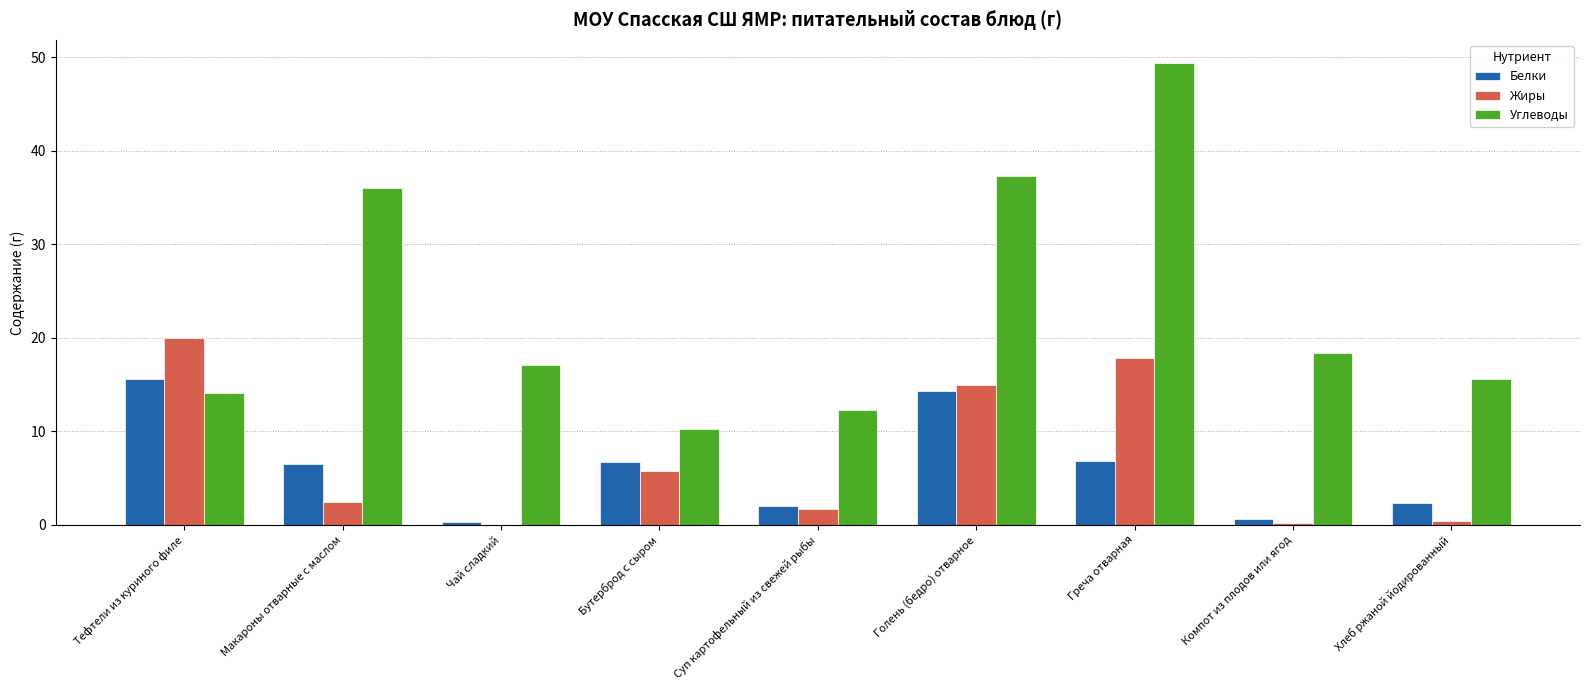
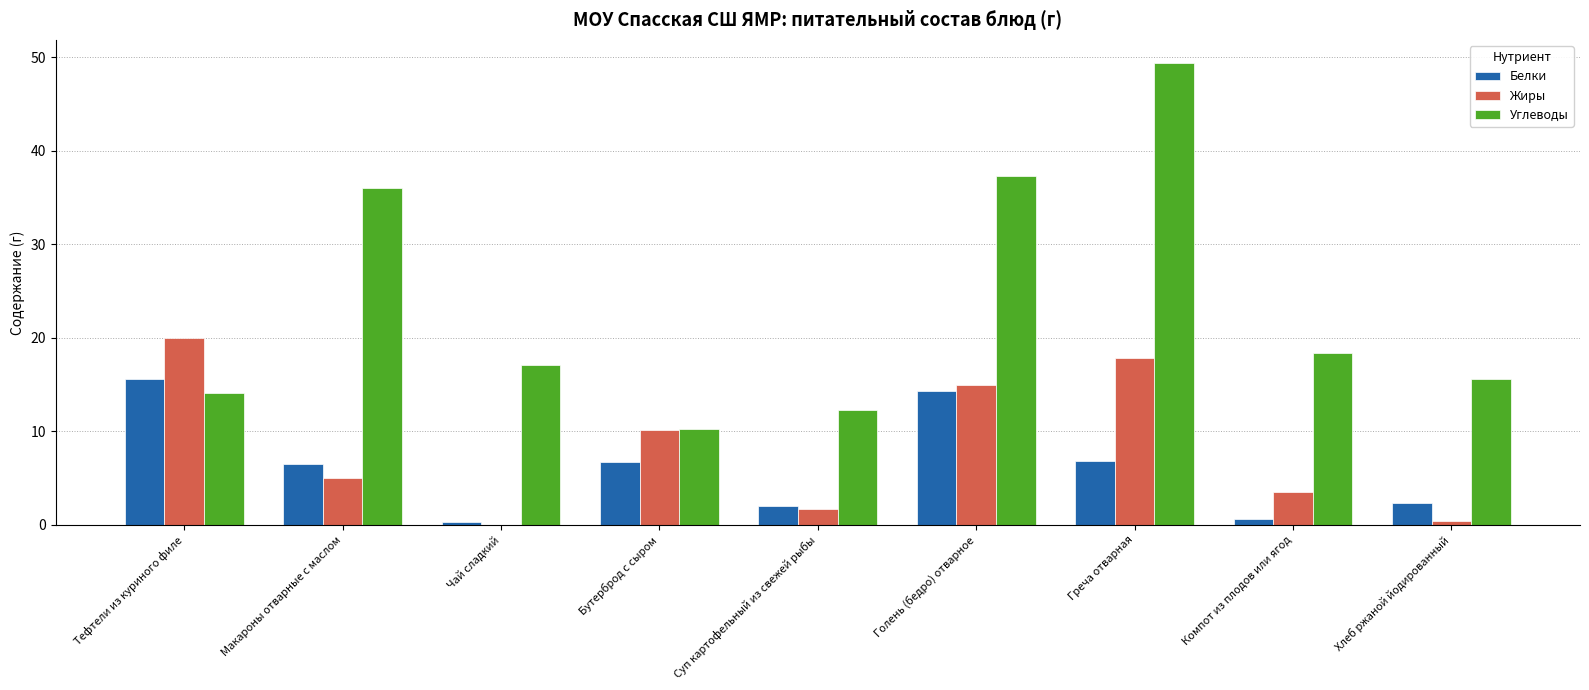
  {
    "Белки": {
      "Тефтели из куриного филе": 16,
      "Макароны отварные с маслом": 7,
      "Чай сладкий": 0,
      "Бутерброд с сыром": 7,
      "Суп картофельный из свежей рыбы": 2,
      "Голень (бедро) отварное": 14,
      "Греча отварная": 7,
      "Компот из плодов или ягод": 1,
      "Хлеб ржаной йодированный": 2
    },
    "Жиры": {
      "Тефтели из куриного филе": 20,
-     "Макароны отварные с маслом": 2,
+     "Макароны отварные с маслом": 5,
      "Чай сладкий": 0,
-     "Бутерброд с сыром": 6,
+     "Бутерброд с сыром": 10,
      "Суп картофельный из свежей рыбы": 2,
      "Голень (бедро) отварное": 15,
      "Греча отварная": 18,
-     "Компот из плодов или ягод": 0,
+     "Компот из плодов или ягод": 4,
      "Хлеб ржаной йодированный": 0
    },
    "Углеводы": {
      "Тефтели из куриного филе": 14,
      "Макароны отварные с маслом": 36,
      "Чай сладкий": 17,
      "Бутерброд с сыром": 10,
      "Суп картофельный из свежей рыбы": 12,
      "Голень (бедро) отварное": 37,
      "Греча отварная": 49,
      "Компот из плодов или ягод": 18,
      "Хлеб ржаной йодированный": 16
    }
  }
